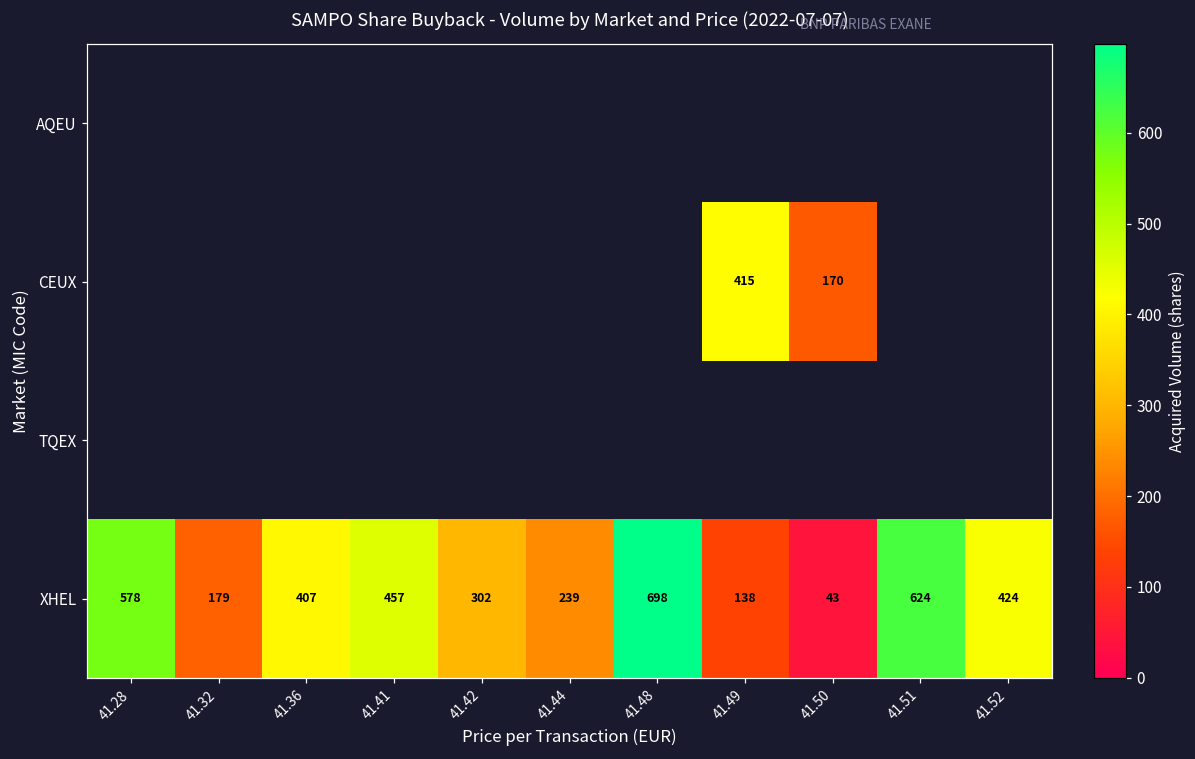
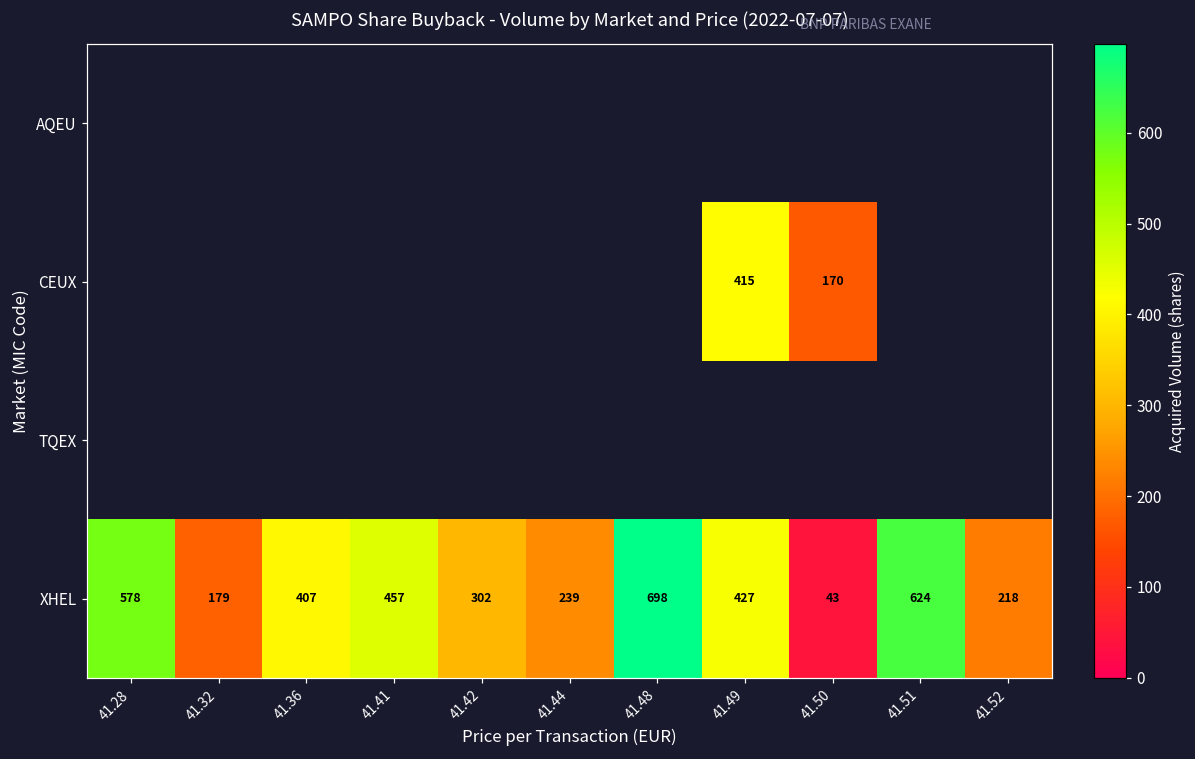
  {
    "CEUX": {
      "41.49": 415,
      "41.50": 170
    },
    "XHEL": {
      "41.28": 578,
      "41.32": 179,
      "41.36": 407,
      "41.41": 457,
      "41.42": 302,
      "41.44": 239,
      "41.48": 698,
-     "41.49": 138,
+     "41.49": 427,
      "41.50": 43,
      "41.51": 624,
-     "41.52": 424
+     "41.52": 218
    }
  }
